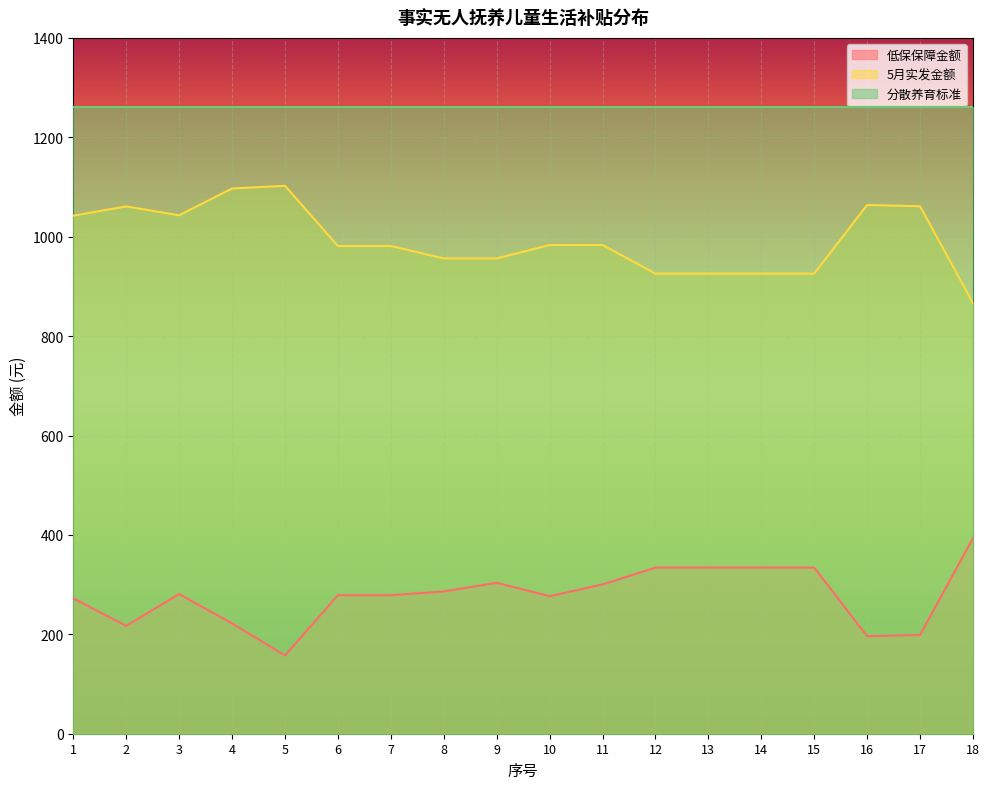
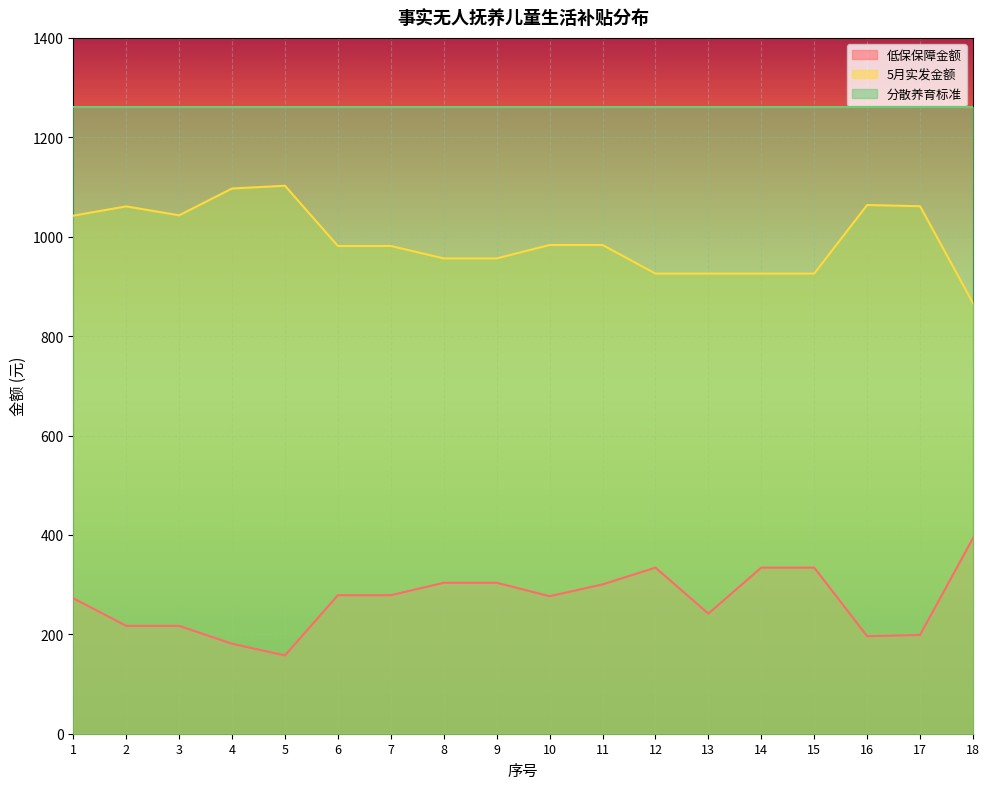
  {
    "低保保障金额": {
      "1": 270,
      "2": 220,
-     "3": 280,
-     "4": 220,
+     "3": 220,
+     "4": 180,
      "5": 160,
      "6": 280,
      "7": 280,
-     "8": 290,
+     "8": 300,
      "9": 300,
      "10": 280,
      "11": 300,
      "12": 330,
-     "13": 330,
+     "13": 240,
      "14": 330,
      "15": 330,
      "16": 200,
      "17": 200,
      "18": 390
    },
    "5月实发金额": {
      "1": 1040,
      "2": 1060,
      "3": 1040,
      "4": 1100,
      "5": 1100,
      "6": 980,
      "7": 980,
      "8": 960,
      "9": 960,
      "10": 980,
      "11": 980,
      "12": 930,
      "13": 930,
      "14": 930,
      "15": 930,
      "16": 1060,
      "17": 1060,
      "18": 870
    },
    "分散养育标准": {
      "1": 1260,
      "2": 1260,
      "3": 1260,
      "4": 1260,
      "5": 1260,
      "6": 1260,
      "7": 1260,
      "8": 1260,
      "9": 1260,
      "10": 1260,
      "11": 1260,
      "12": 1260,
      "13": 1260,
      "14": 1260,
      "15": 1260,
      "16": 1260,
      "17": 1260,
      "18": 1260
    }
  }
